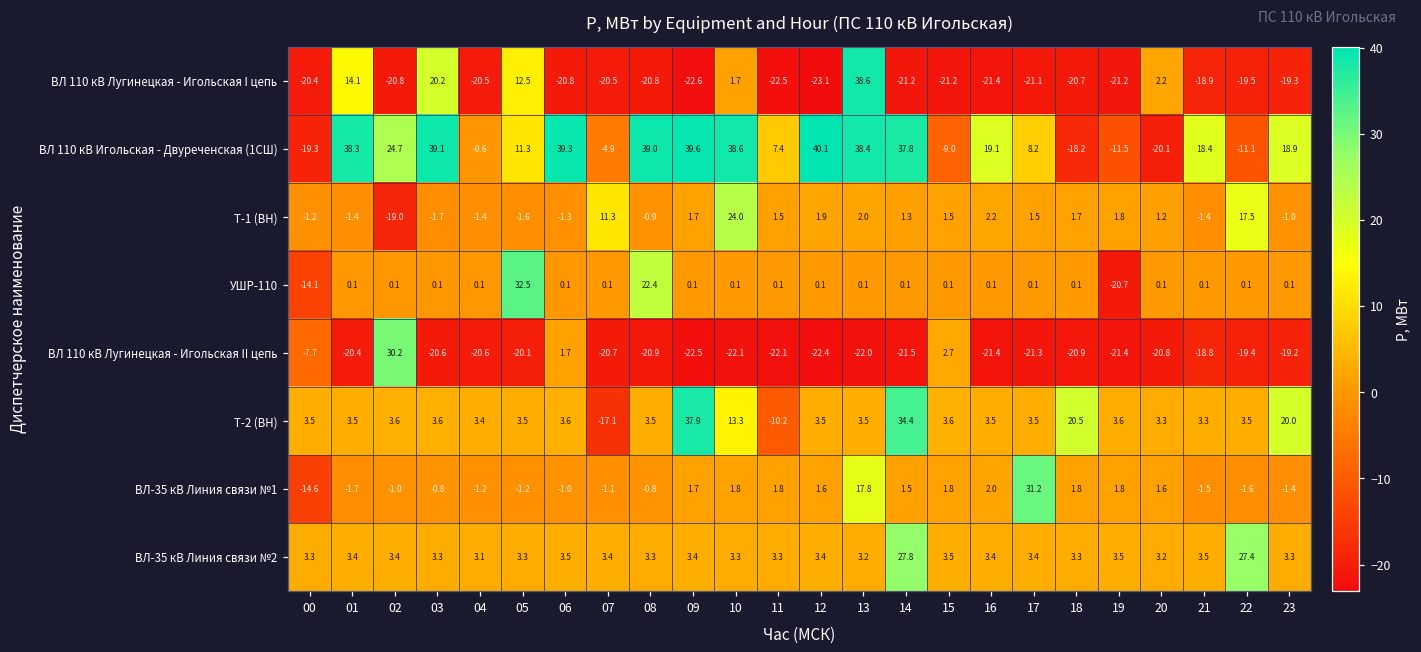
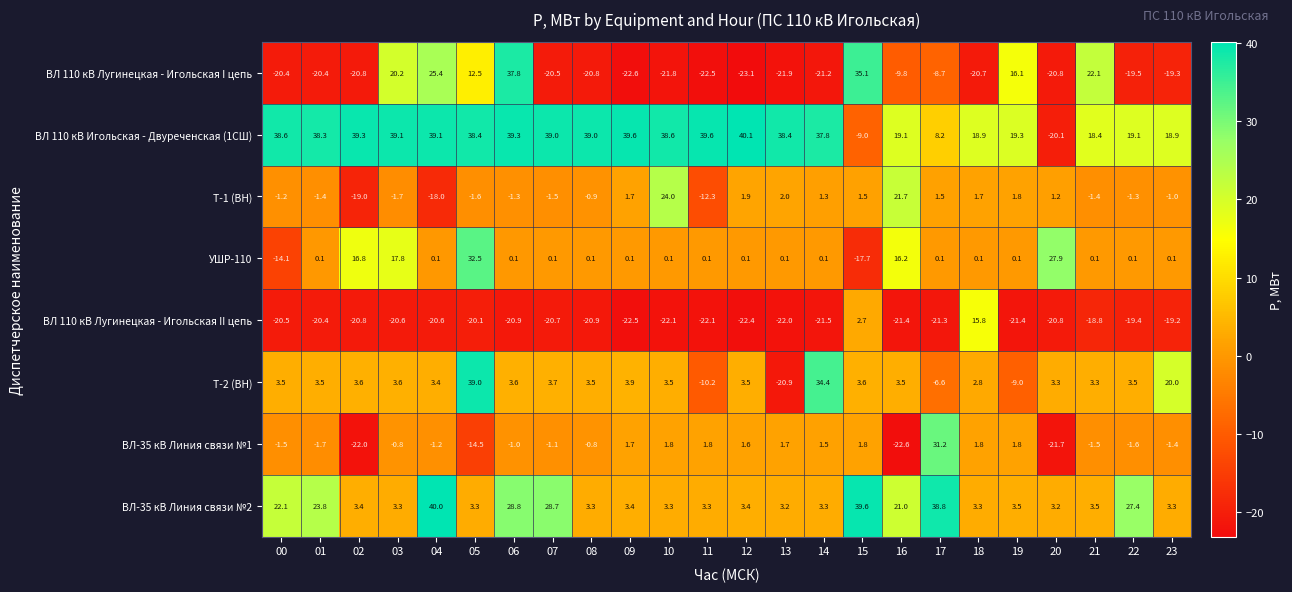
  {
    "ВЛ 110 кВ Лугинецкая - Игольская I цепь": {
      "00": -20.4,
-     "01": 14.1,
+     "01": -20.4,
      "02": -20.8,
      "03": 20.2,
-     "04": -20.5,
+     "04": 25.4,
      "05": 12.5,
-     "06": -20.8,
+     "06": 37.8,
      "07": -20.5,
      "08": -20.8,
      "09": -22.6,
-     "10": 1.7,
+     "10": -21.8,
      "11": -22.5,
      "12": -23.1,
-     "13": 38.6,
+     "13": -21.9,
      "14": -21.2,
-     "15": -21.2,
-     "16": -21.4,
-     "17": -21.1,
+     "15": 35.1,
+     "16": -9.8,
+     "17": -8.7,
      "18": -20.7,
-     "19": -21.2,
-     "20": 2.2,
-     "21": -18.9,
+     "19": 16.1,
+     "20": -20.8,
+     "21": 22.1,
      "22": -19.5,
      "23": -19.3
    },
    "ВЛ 110 кВ Игольская - Двуреченская (1СШ)": {
-     "00": -19.3,
+     "00": 38.6,
      "01": 38.3,
-     "02": 24.7,
+     "02": 39.3,
      "03": 39.1,
-     "04": -0.6,
-     "05": 11.3,
+     "04": 39.1,
+     "05": 38.4,
      "06": 39.3,
-     "07": -4.9,
+     "07": 39.0,
      "08": 39.0,
      "09": 39.6,
      "10": 38.6,
-     "11": 7.4,
+     "11": 39.6,
      "12": 40.1,
      "13": 38.4,
      "14": 37.8,
      "15": -9.0,
      "16": 19.1,
      "17": 8.2,
-     "18": -18.2,
-     "19": -11.5,
+     "18": 18.9,
+     "19": 19.3,
      "20": -20.1,
      "21": 18.4,
-     "22": -11.1,
+     "22": 19.1,
      "23": 18.9
    },
    "Т-1 (ВН)": {
      "00": -1.2,
      "01": -1.4,
      "02": -19.0,
      "03": -1.7,
-     "04": -1.4,
+     "04": -18.0,
      "05": -1.6,
      "06": -1.3,
-     "07": 11.3,
+     "07": -1.5,
      "08": -0.9,
      "09": 1.7,
      "10": 24.0,
-     "11": 1.5,
+     "11": -12.3,
      "12": 1.9,
      "13": 2.0,
      "14": 1.3,
      "15": 1.5,
-     "16": 2.2,
+     "16": 21.7,
      "17": 1.5,
      "18": 1.7,
      "19": 1.8,
      "20": 1.2,
      "21": -1.4,
-     "22": 17.5,
+     "22": -1.3,
      "23": -1.0
    },
    "УШР-110": {
      "00": -14.1,
      "01": 0.1,
-     "02": 0.1,
-     "03": 0.1,
+     "02": 16.8,
+     "03": 17.8,
      "04": 0.1,
      "05": 32.5,
      "06": 0.1,
      "07": 0.1,
-     "08": 22.4,
+     "08": 0.1,
      "09": 0.1,
      "10": 0.1,
      "11": 0.1,
      "12": 0.1,
      "13": 0.1,
      "14": 0.1,
-     "15": 0.1,
-     "16": 0.1,
+     "15": -17.7,
+     "16": 16.2,
      "17": 0.1,
      "18": 0.1,
-     "19": -20.7,
-     "20": 0.1,
+     "19": 0.1,
+     "20": 27.9,
      "21": 0.1,
      "22": 0.1,
      "23": 0.1
    },
    "ВЛ 110 кВ Лугинецкая - Игольская II цепь": {
-     "00": -7.7,
+     "00": -20.5,
      "01": -20.4,
-     "02": 30.2,
+     "02": -20.8,
      "03": -20.6,
      "04": -20.6,
      "05": -20.1,
-     "06": 1.7,
+     "06": -20.9,
      "07": -20.7,
      "08": -20.9,
      "09": -22.5,
      "10": -22.1,
      "11": -22.1,
      "12": -22.4,
      "13": -22.0,
      "14": -21.5,
      "15": 2.7,
      "16": -21.4,
      "17": -21.3,
-     "18": -20.9,
+     "18": 15.8,
      "19": -21.4,
      "20": -20.8,
      "21": -18.8,
      "22": -19.4,
      "23": -19.2
    },
    "Т-2 (ВН)": {
      "00": 3.5,
      "01": 3.5,
      "02": 3.6,
      "03": 3.6,
      "04": 3.4,
-     "05": 3.5,
+     "05": 39.0,
      "06": 3.6,
-     "07": -17.1,
+     "07": 3.7,
      "08": 3.5,
-     "09": 37.9,
-     "10": 13.3,
+     "09": 3.9,
+     "10": 3.5,
      "11": -10.2,
      "12": 3.5,
-     "13": 3.5,
+     "13": -20.9,
      "14": 34.4,
      "15": 3.6,
      "16": 3.5,
-     "17": 3.5,
-     "18": 20.5,
-     "19": 3.6,
+     "17": -6.6,
+     "18": 2.8,
+     "19": -9.0,
      "20": 3.3,
      "21": 3.3,
      "22": 3.5,
      "23": 20.0
    },
    "ВЛ-35 кВ Линия связи №1": {
-     "00": -14.6,
+     "00": -1.5,
      "01": -1.7,
-     "02": -1.0,
+     "02": -22.0,
      "03": -0.8,
      "04": -1.2,
-     "05": -1.2,
+     "05": -14.5,
      "06": -1.0,
      "07": -1.1,
      "08": -0.8,
      "09": 1.7,
      "10": 1.8,
      "11": 1.8,
      "12": 1.6,
-     "13": 17.8,
+     "13": 1.7,
      "14": 1.5,
      "15": 1.8,
-     "16": 2.0,
+     "16": -22.6,
      "17": 31.2,
      "18": 1.8,
      "19": 1.8,
-     "20": 1.6,
+     "20": -21.7,
      "21": -1.5,
      "22": -1.6,
      "23": -1.4
    },
    "ВЛ-35 кВ Линия связи №2": {
-     "00": 3.3,
-     "01": 3.4,
+     "00": 22.1,
+     "01": 23.8,
      "02": 3.4,
      "03": 3.3,
-     "04": 3.1,
+     "04": 40.0,
      "05": 3.3,
-     "06": 3.5,
-     "07": 3.4,
+     "06": 28.8,
+     "07": 28.7,
      "08": 3.3,
      "09": 3.4,
      "10": 3.3,
      "11": 3.3,
      "12": 3.4,
      "13": 3.2,
-     "14": 27.8,
-     "15": 3.5,
-     "16": 3.4,
-     "17": 3.4,
+     "14": 3.3,
+     "15": 39.6,
+     "16": 21.0,
+     "17": 38.8,
      "18": 3.3,
      "19": 3.5,
      "20": 3.2,
      "21": 3.5,
      "22": 27.4,
      "23": 3.3
    }
  }
